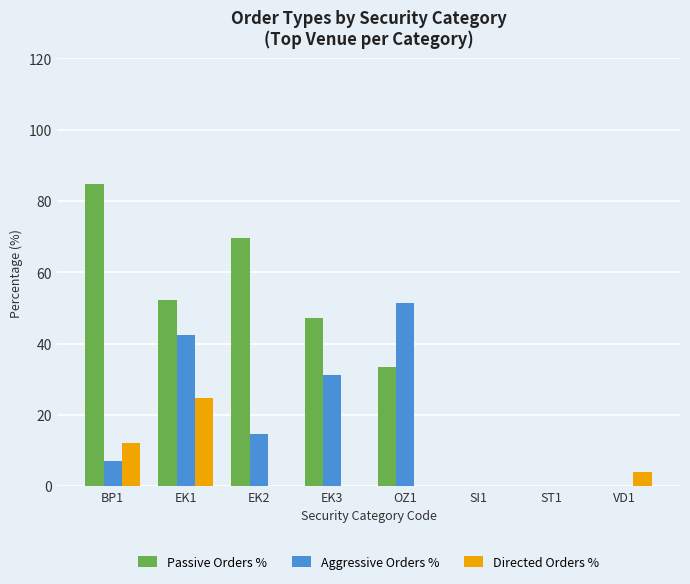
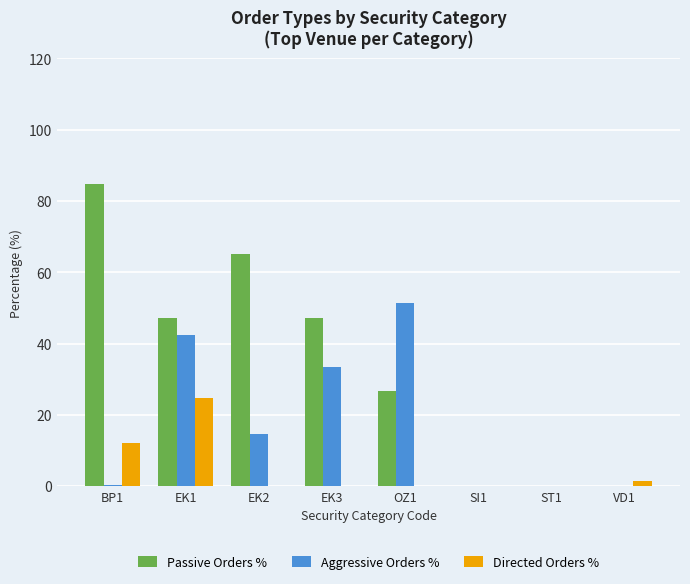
  {
    "Passive Orders %": {
      "BP1": 85,
-     "EK1": 52,
-     "EK2": 70,
+     "EK1": 47,
+     "EK2": 65,
      "EK3": 47,
-     "OZ1": 33,
+     "OZ1": 27,
      "SI1": 0,
      "ST1": 0,
      "VD1": 0
    },
    "Aggressive Orders %": {
-     "BP1": 7,
+     "BP1": 0,
      "EK1": 42,
      "EK2": 15,
-     "EK3": 31,
+     "EK3": 33,
      "OZ1": 51,
      "SI1": 0,
      "ST1": 0,
      "VD1": 0
    },
    "Directed Orders %": {
      "BP1": 12,
      "EK1": 25,
      "EK2": 0,
      "EK3": 0,
      "OZ1": 0,
      "SI1": 0,
      "ST1": 0,
-     "VD1": 4
+     "VD1": 2
    }
  }
